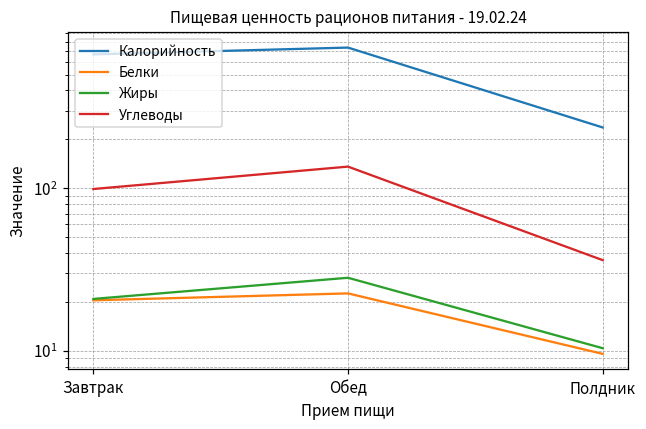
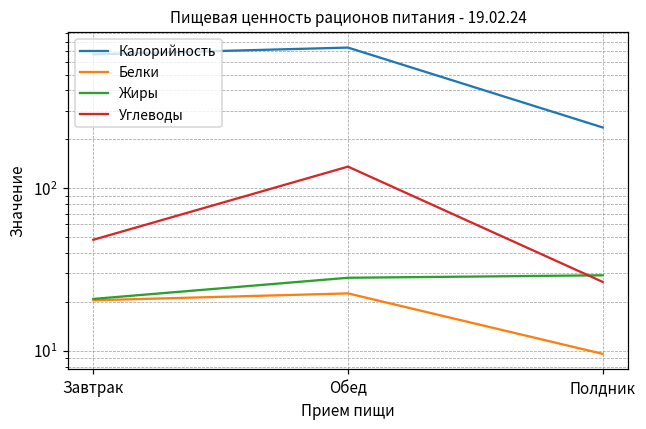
  {
    "Калорийность": {
      "Обед": 700,
      "Полдник": 240
    },
    "Белки": {
      "Обед": 23,
      "Полдник": 10
    },
    "Жиры": {
      "Обед": 28,
-     "Полдник": 10
+     "Полдник": 29
    },
    "Углеводы": {
-     "Завтрак": 100,
+     "Завтрак": 48,
      "Обед": 140,
-     "Полдник": 36
+     "Полдник": 27
    }
  }
